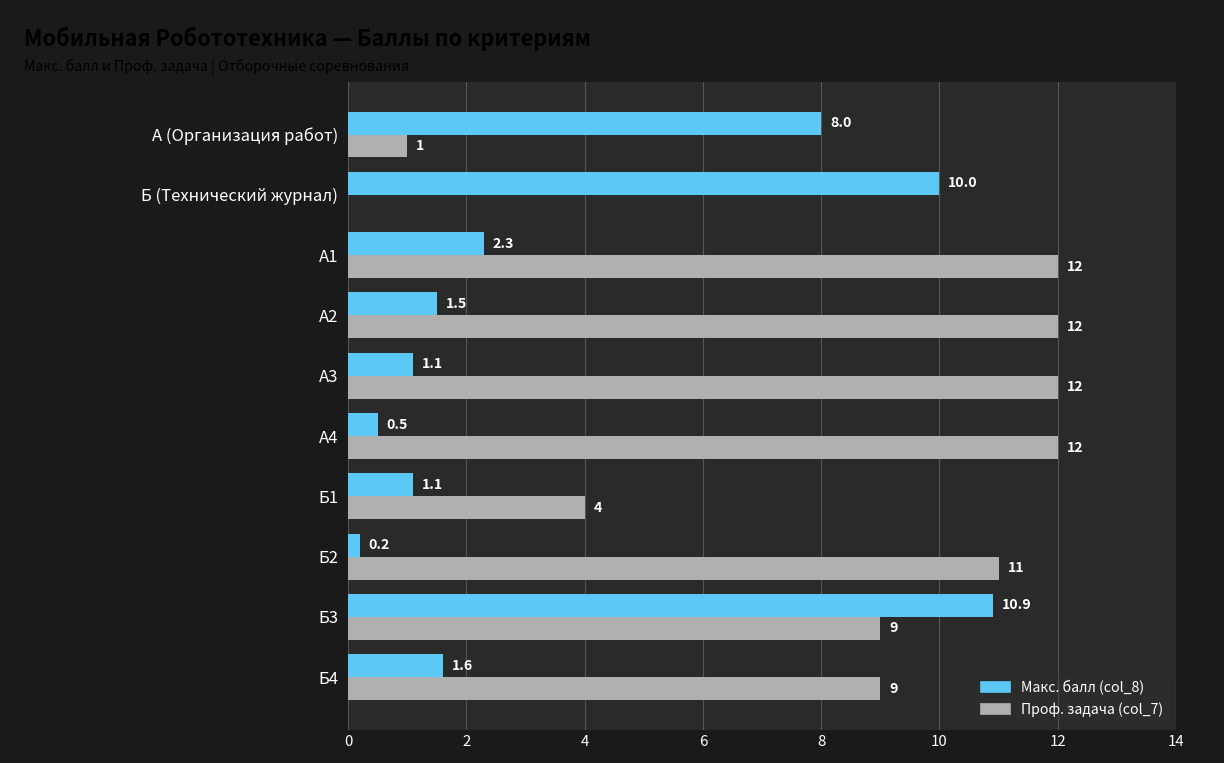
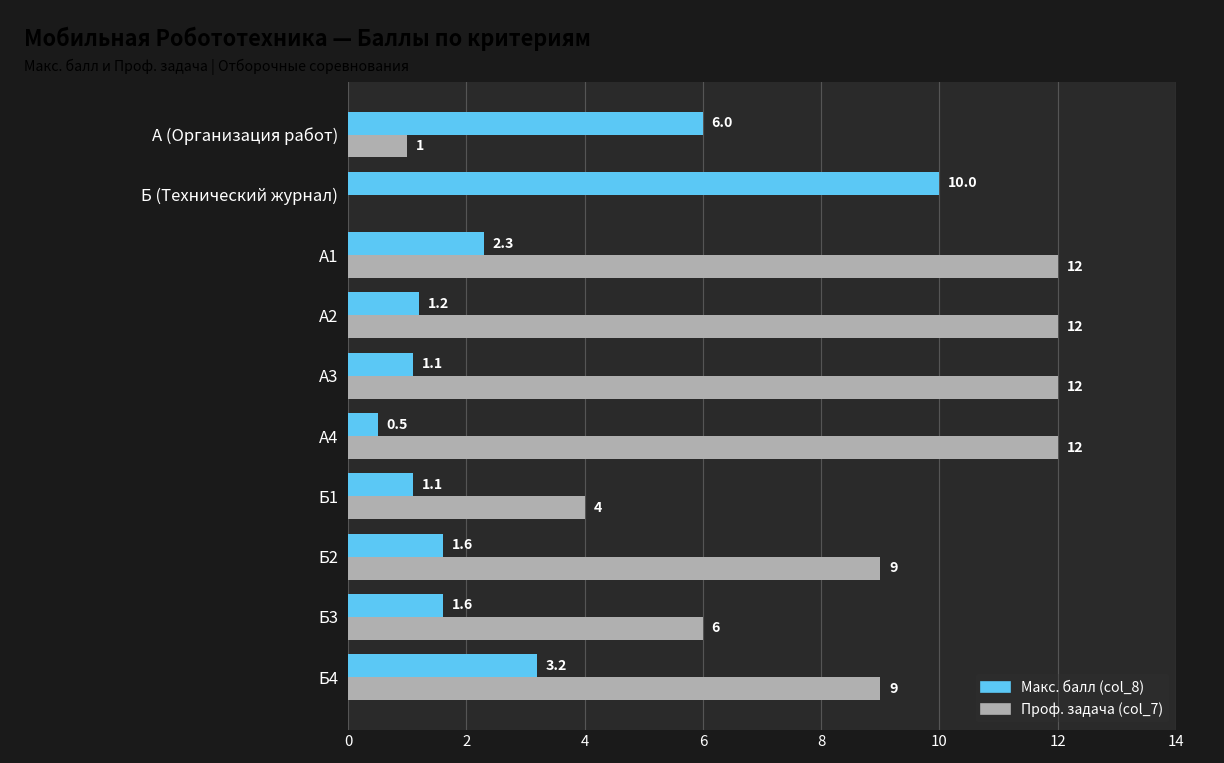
  {
    "Макс. балл (col_8)": {
-     "A (Организация работ)": 8.0,
+     "A (Организация работ)": 6.0,
      "Б (Технический журнал)": 10.0,
      "A1": 2.3,
-     "A2": 1.5,
+     "A2": 1.2,
      "A3": 1.1,
      "A4": 0.5,
      "Б1": 1.1,
-     "Б2": 0.2,
-     "Б3": 10.9,
-     "Б4": 1.6
+     "Б2": 1.6,
+     "Б3": 1.6,
+     "Б4": 3.2
    },
    "Проф. задача (col_7)": {
      "A (Организация работ)": 1,
      "A1": 12,
      "A2": 12,
      "A3": 12,
      "A4": 12,
      "Б1": 4,
-     "Б2": 11,
-     "Б3": 9,
+     "Б2": 9,
+     "Б3": 6,
      "Б4": 9
    }
  }
